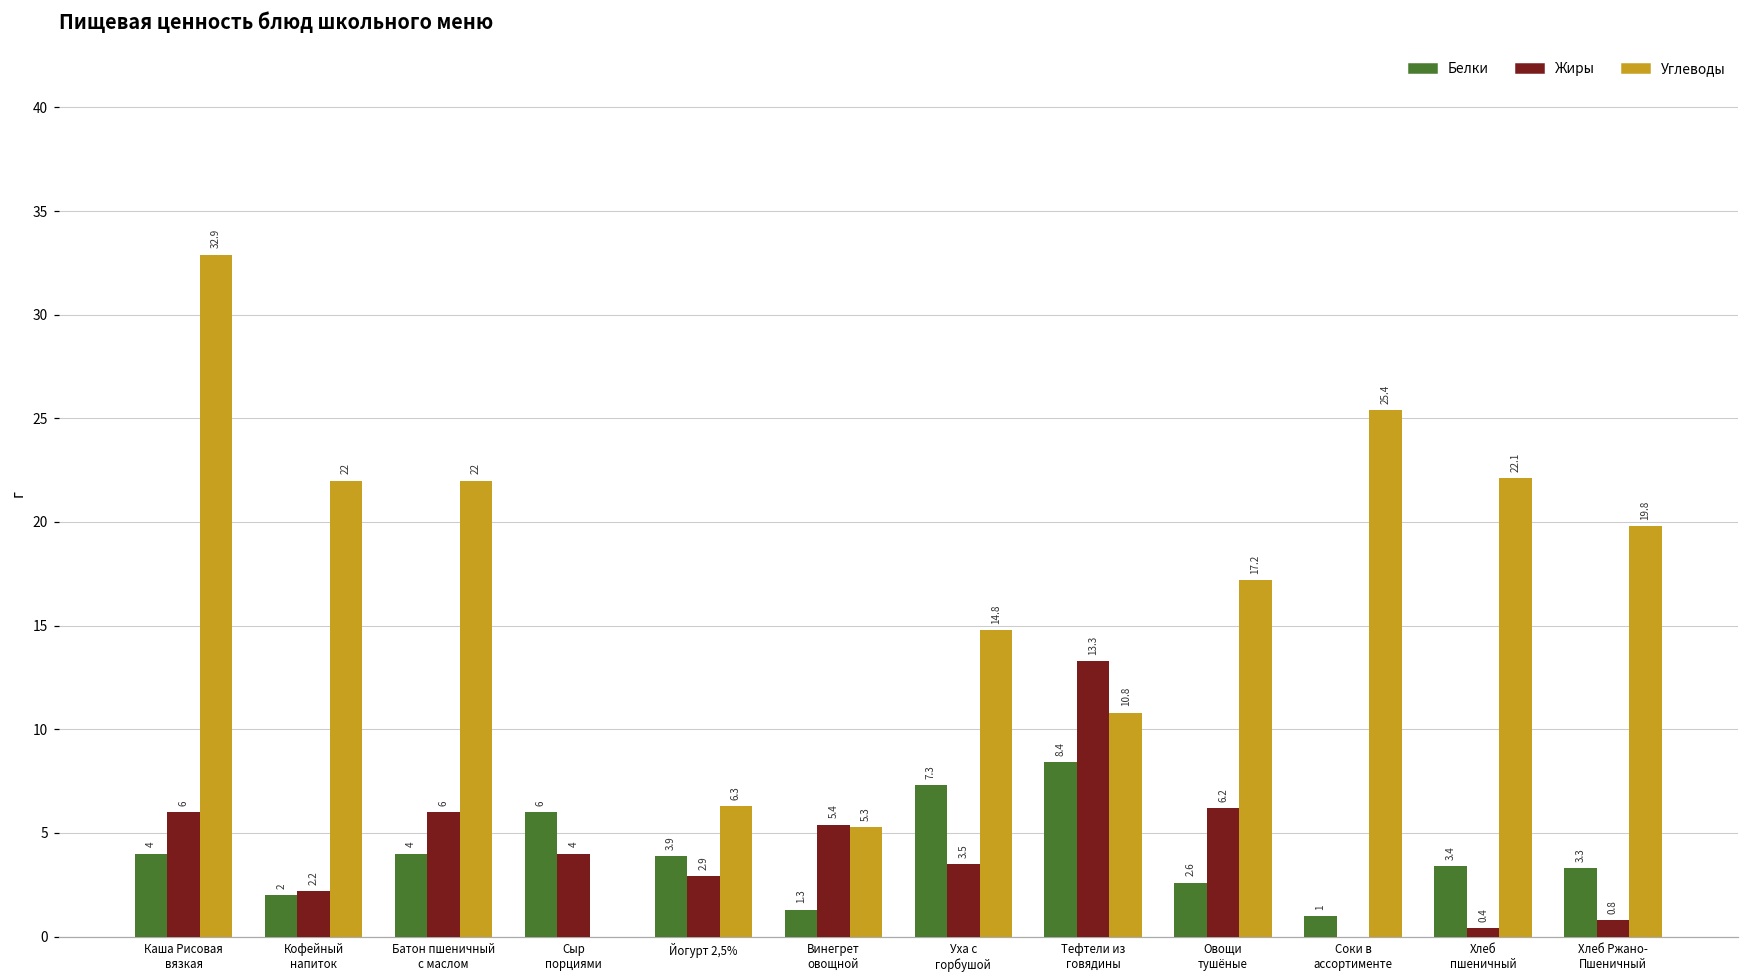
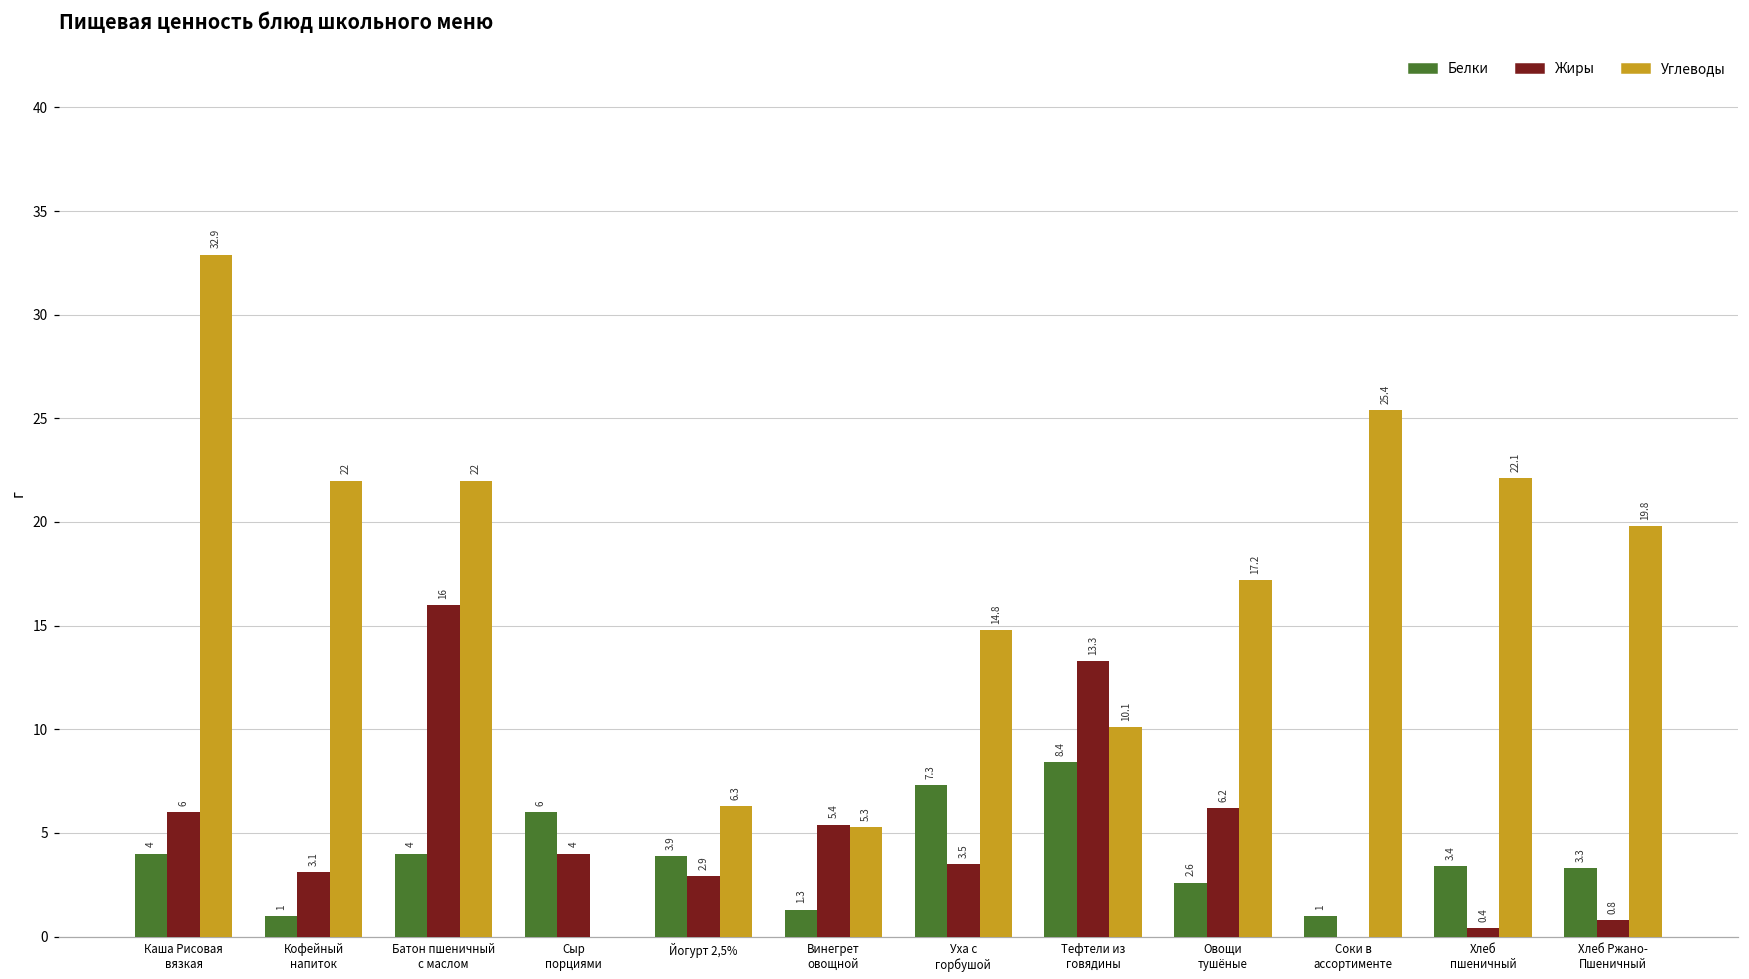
  {
    "Белки": {
      "Каша Рисовая вязкая": 4,
-     "Кофейный напиток": 2,
+     "Кофейный напиток": 1,
      "Батон пшеничный с маслом": 4,
      "Сыр порциями": 6,
      "Йогурт 2,5%": 3.9,
      "Винегрет овощной": 1.3,
      "Уха с горбушой": 7.3,
      "Тефтели из говядины": 8.4,
      "Овощи тушёные": 2.6,
      "Соки в ассортименте": 1,
      "Хлеб пшеничный": 3.4,
      "Хлеб Ржано- Пшеничный": 3.3
    },
    "Жиры": {
      "Каша Рисовая вязкая": 6,
-     "Кофейный напиток": 2.2,
-     "Батон пшеничный с маслом": 6,
+     "Кофейный напиток": 3.1,
+     "Батон пшеничный с маслом": 16,
      "Сыр порциями": 4,
      "Йогурт 2,5%": 2.9,
      "Винегрет овощной": 5.4,
      "Уха с горбушой": 3.5,
      "Тефтели из говядины": 13.3,
      "Овощи тушёные": 6.2,
      "Хлеб пшеничный": 0.4,
      "Хлеб Ржано- Пшеничный": 0.8
    },
    "Углеводы": {
      "Каша Рисовая вязкая": 32.9,
      "Кофейный напиток": 22,
      "Батон пшеничный с маслом": 22,
      "Йогурт 2,5%": 6.3,
      "Винегрет овощной": 5.3,
      "Уха с горбушой": 14.8,
-     "Тефтели из говядины": 10.8,
+     "Тефтели из говядины": 10.1,
      "Овощи тушёные": 17.2,
      "Соки в ассортименте": 25.4,
      "Хлеб пшеничный": 22.1,
      "Хлеб Ржано- Пшеничный": 19.8
    }
  }
